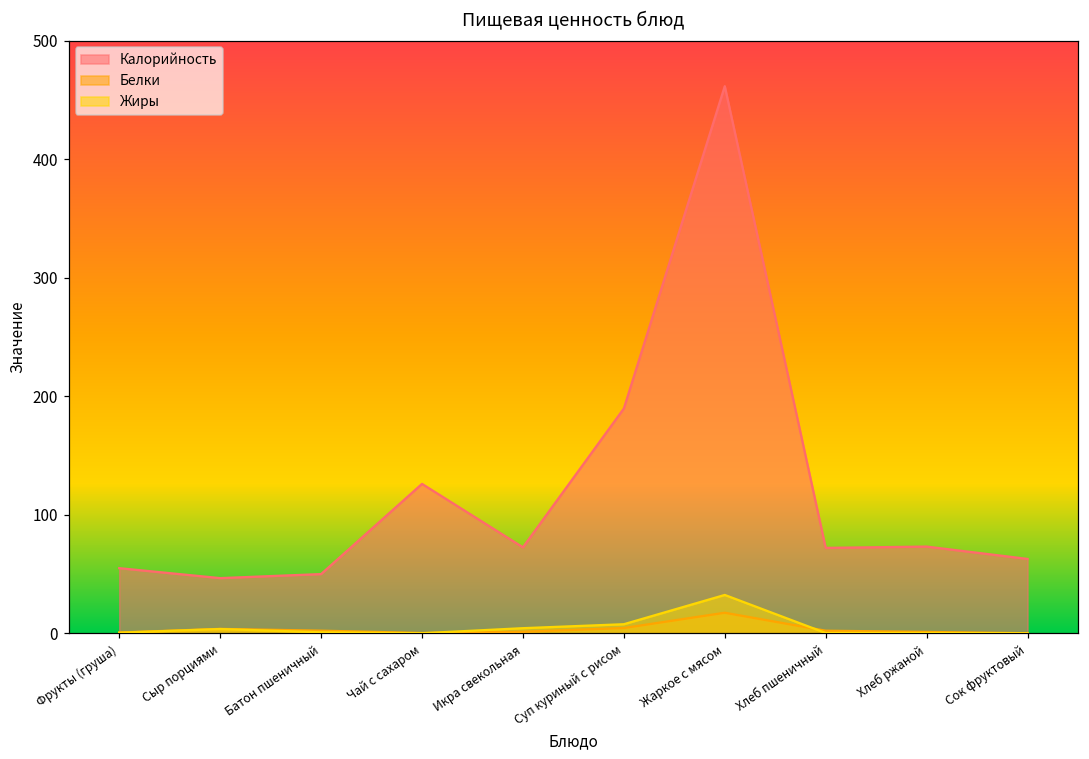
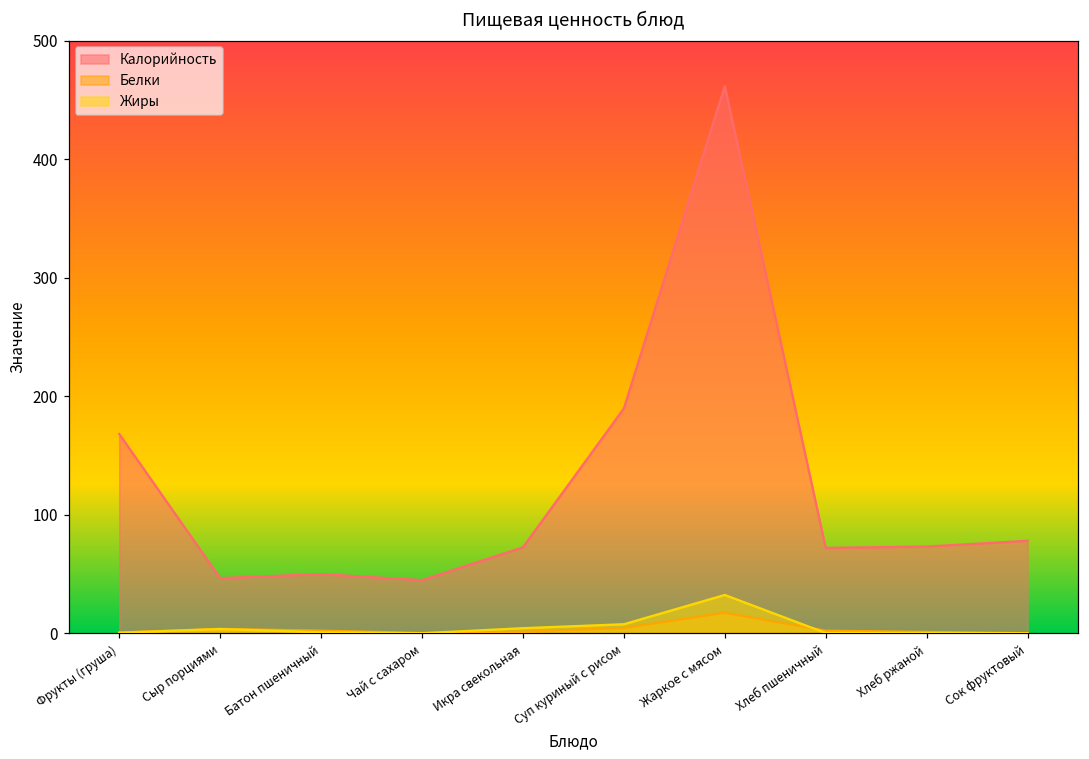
  {
    "Калорийность": {
-     "Фрукты (груша)": 55,
+     "Фрукты (груша)": 168,
      "Сыр порциями": 47,
      "Батон пшеничный": 50,
-     "Чай с сахаром": 126,
+     "Чай с сахаром": 45,
      "Икра свекольная": 72,
      "Суп куриный с рисом": 190,
      "Жаркое с мясом": 462,
      "Хлеб пшеничный": 72,
      "Хлеб ржаной": 73,
-     "Сок фруктовый": 63
+     "Сок фруктовый": 78
    }
  }
